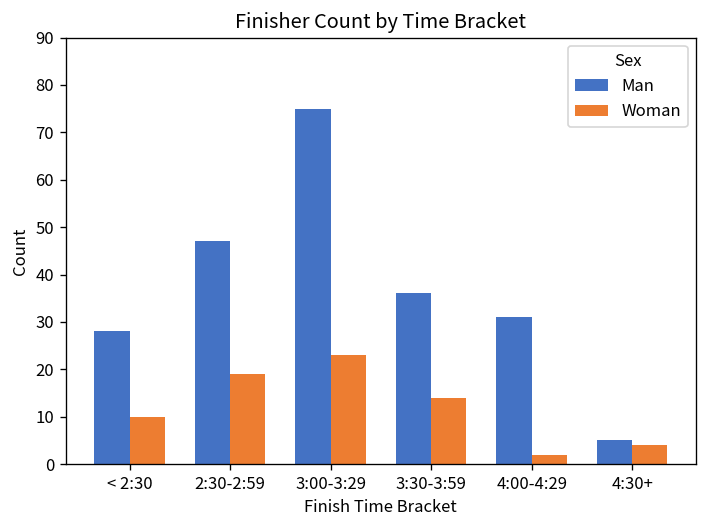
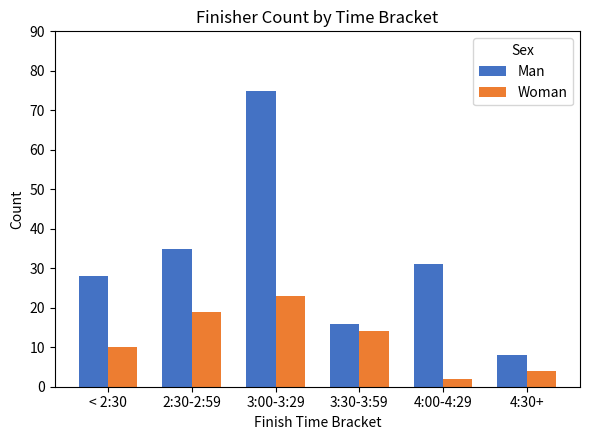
  {
    "Man": {
      "< 2:30": 28,
-     "2:30-2:59": 47,
+     "2:30-2:59": 35,
      "3:00-3:29": 75,
-     "3:30-3:59": 36,
+     "3:30-3:59": 16,
      "4:00-4:29": 31,
-     "4:30+": 5
+     "4:30+": 8
    },
    "Woman": {
      "< 2:30": 10,
      "2:30-2:59": 19,
      "3:00-3:29": 23,
      "3:30-3:59": 14,
      "4:00-4:29": 2,
      "4:30+": 4
    }
  }
